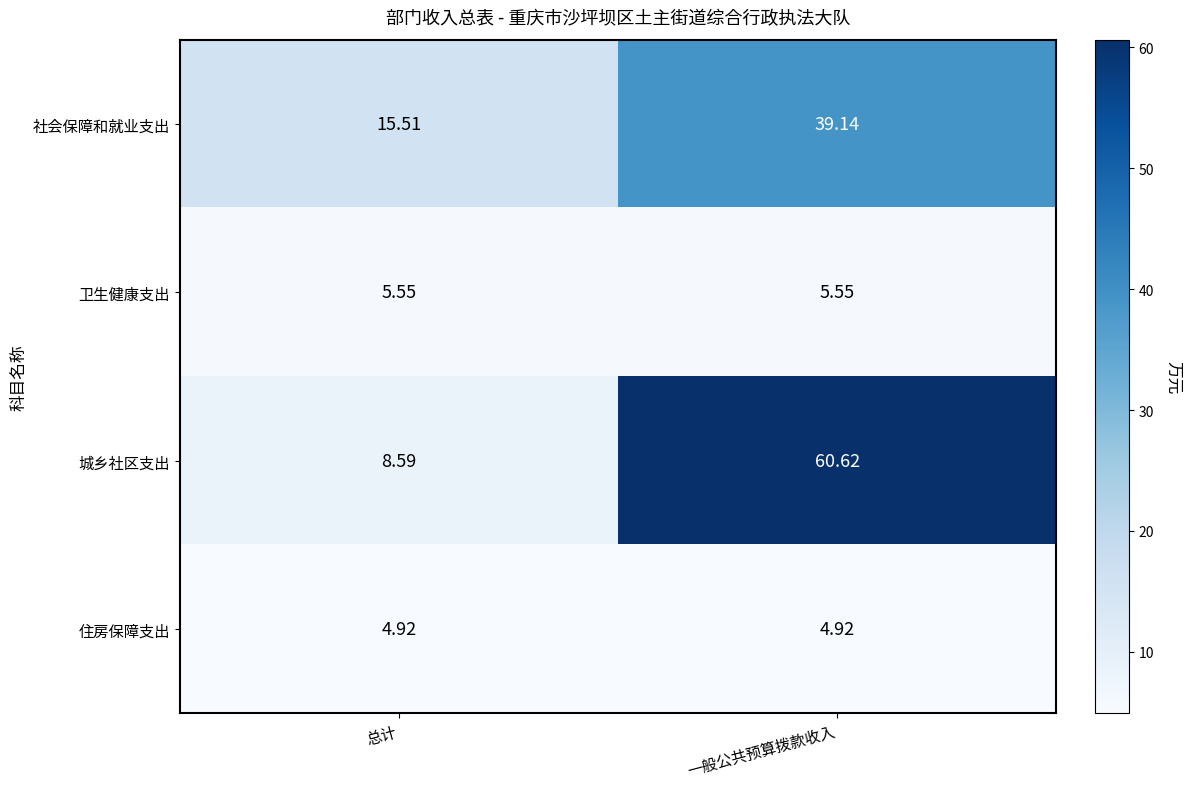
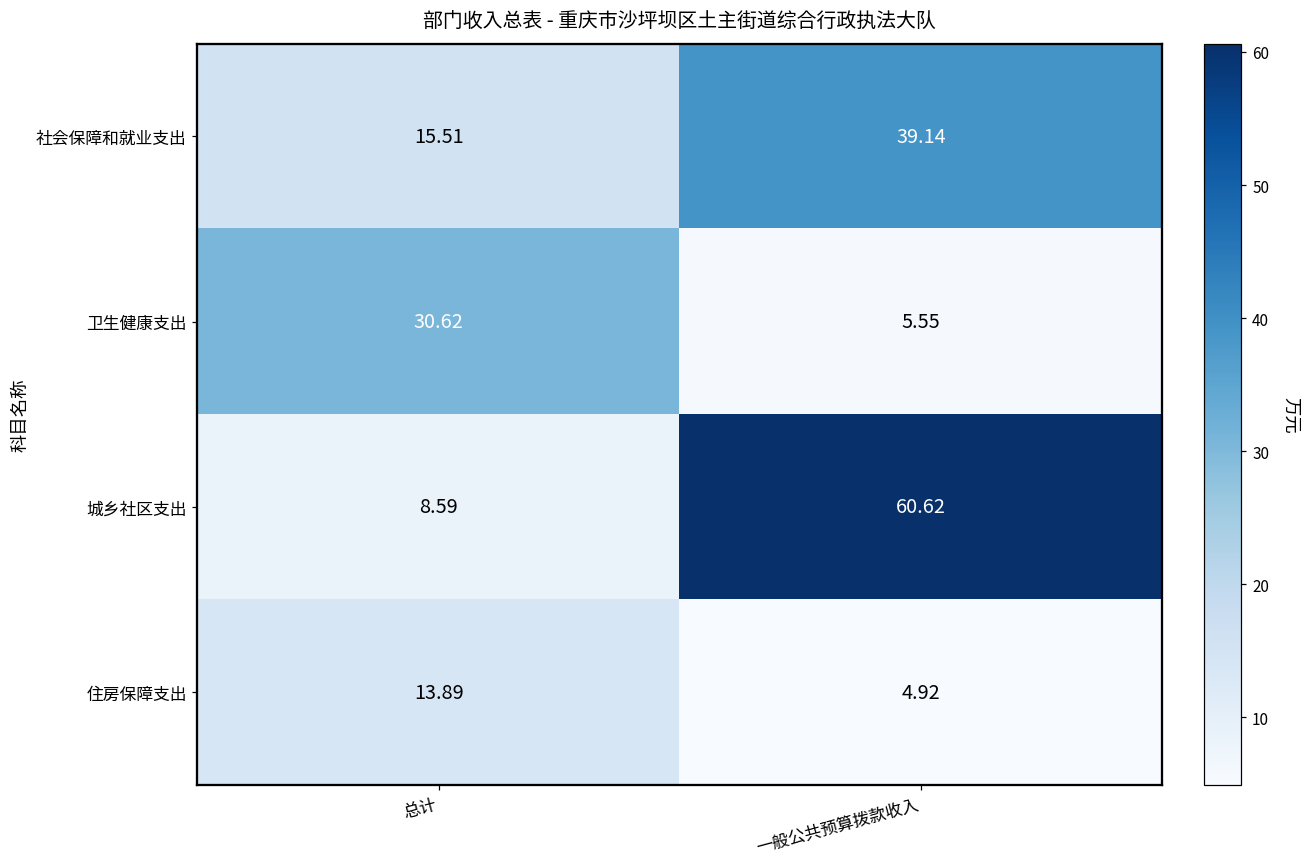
  {
    "社会保障和就业支出": {
      "总计": 15.51,
      "一般公共预算拨款收入": 39.14
    },
    "卫生健康支出": {
-     "总计": 5.55,
+     "总计": 30.62,
      "一般公共预算拨款收入": 5.55
    },
    "城乡社区支出": {
      "总计": 8.59,
      "一般公共预算拨款收入": 60.62
    },
    "住房保障支出": {
-     "总计": 4.92,
+     "总计": 13.89,
      "一般公共预算拨款收入": 4.92
    }
  }
